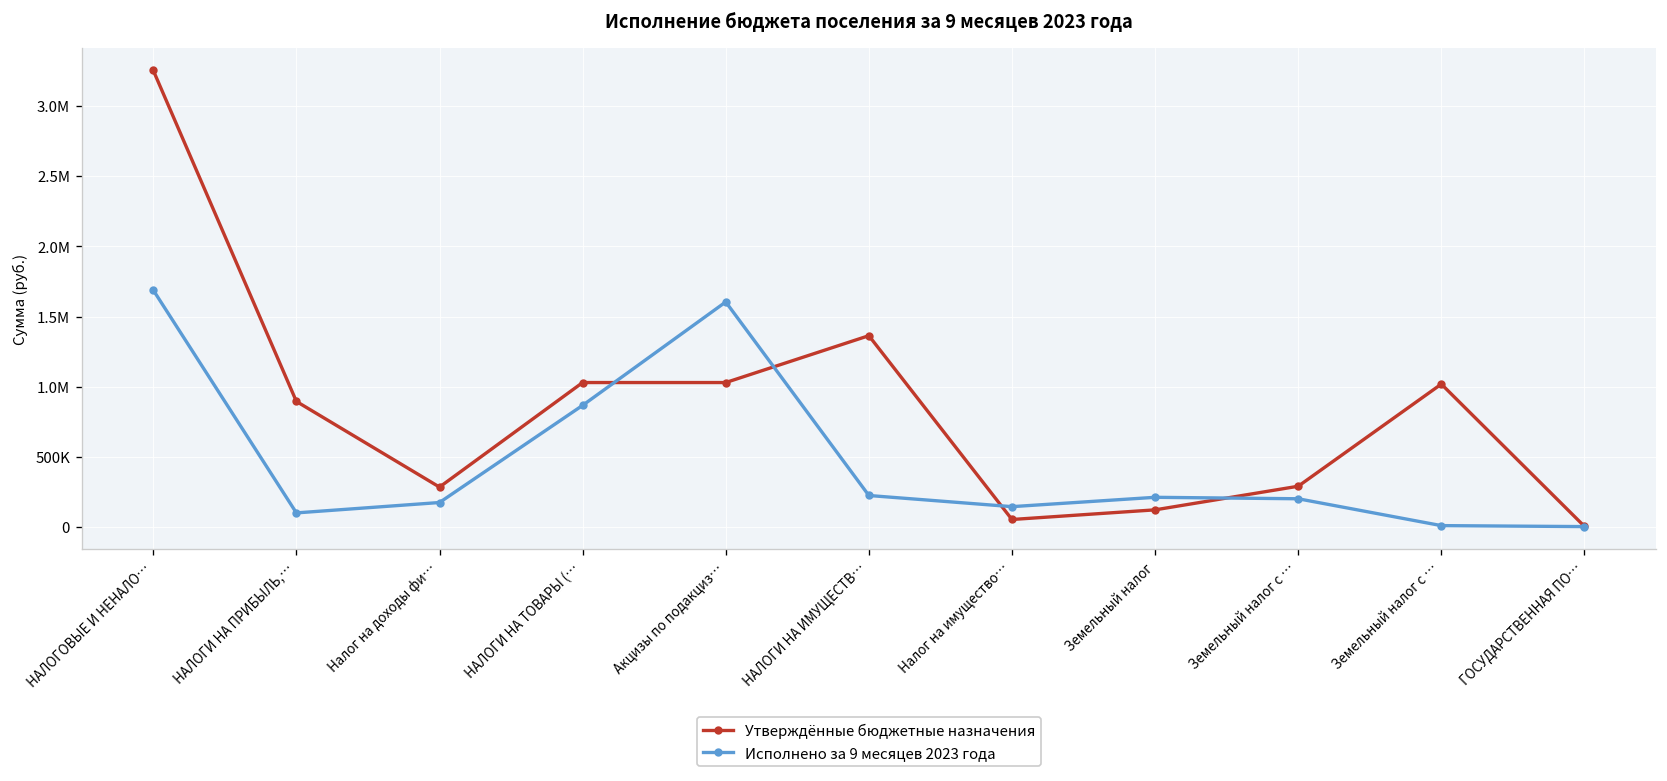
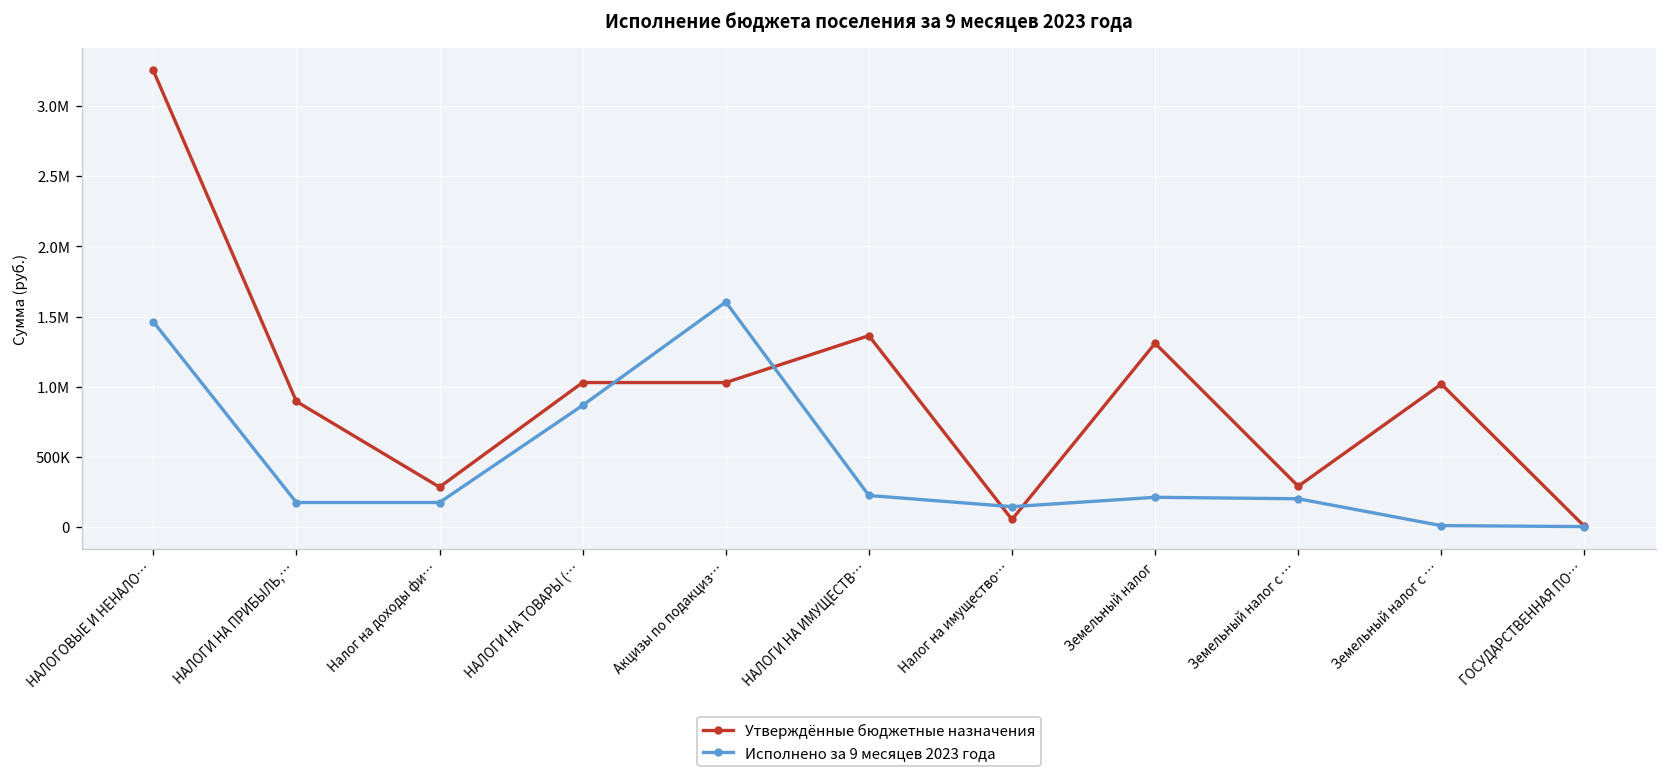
  {
    "Утверждённые бюджетные назначения": {
      "НАЛОГОВЫЕ И НЕНАЛО…": 3250000,
      "НАЛОГИ НА ПРИБЫЛЬ,…": 900000,
      "Налог на доходы фи…": 280000,
      "НАЛОГИ НА ТОВАРЫ (…": 1030000,
      "Акцизы по подакциз…": 1030000,
      "НАЛОГИ НА ИМУЩЕСТВ…": 1360000,
      "Налог на имущество…": 50000,
-     "Земельный налог": 120000
+     "Земельный налог": 1310000
    },
    "Исполнено за 9 месяцев 2023 года": {
-     "НАЛОГОВЫЕ И НЕНАЛО…": 1690000,
-     "НАЛОГИ НА ПРИБЫЛЬ,…": 100000,
+     "НАЛОГОВЫЕ И НЕНАЛО…": 1460000,
+     "НАЛОГИ НА ПРИБЫЛЬ,…": 170000,
      "Налог на доходы фи…": 170000,
      "НАЛОГИ НА ТОВАРЫ (…": 870000,
      "Акцизы по подакциз…": 1600000,
      "НАЛОГИ НА ИМУЩЕСТВ…": 230000,
      "Налог на имущество…": 150000,
      "Земельный налог": 210000
    }
  }
